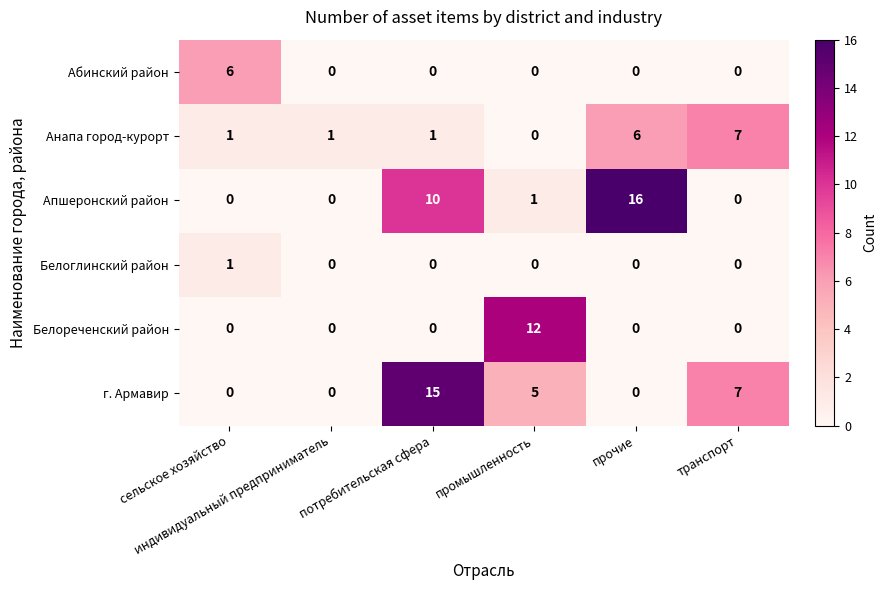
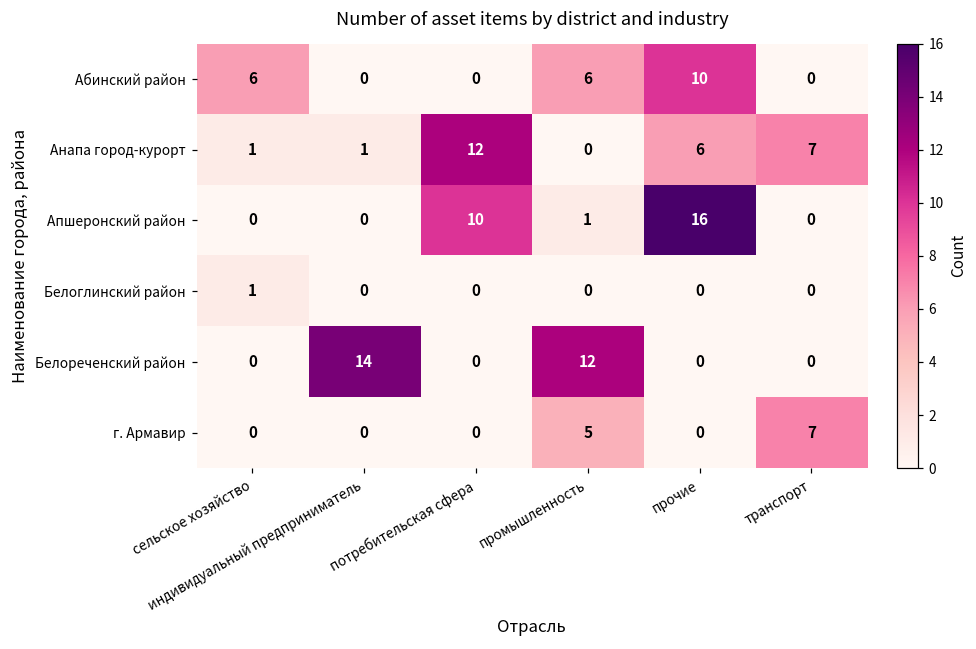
  {
    "Абинский район": {
      "сельское хозяйство": 6,
      "индивидуальный предприниматель": 0,
      "потребительская сфера": 0,
-     "промышленность": 0,
-     "прочие": 0,
+     "промышленность": 6,
+     "прочие": 10,
      "транспорт": 0
    },
    "Анапа город-курорт": {
      "сельское хозяйство": 1,
      "индивидуальный предприниматель": 1,
-     "потребительская сфера": 1,
+     "потребительская сфера": 12,
      "промышленность": 0,
      "прочие": 6,
      "транспорт": 7
    },
    "Апшеронский район": {
      "сельское хозяйство": 0,
      "индивидуальный предприниматель": 0,
      "потребительская сфера": 10,
      "промышленность": 1,
      "прочие": 16,
      "транспорт": 0
    },
    "Белоглинский район": {
      "сельское хозяйство": 1,
      "индивидуальный предприниматель": 0,
      "потребительская сфера": 0,
      "промышленность": 0,
      "прочие": 0,
      "транспорт": 0
    },
    "Белореченский район": {
      "сельское хозяйство": 0,
-     "индивидуальный предприниматель": 0,
+     "индивидуальный предприниматель": 14,
      "потребительская сфера": 0,
      "промышленность": 12,
      "прочие": 0,
      "транспорт": 0
    },
    "г. Армавир": {
      "сельское хозяйство": 0,
      "индивидуальный предприниматель": 0,
-     "потребительская сфера": 15,
+     "потребительская сфера": 0,
      "промышленность": 5,
      "прочие": 0,
      "транспорт": 7
    }
  }
